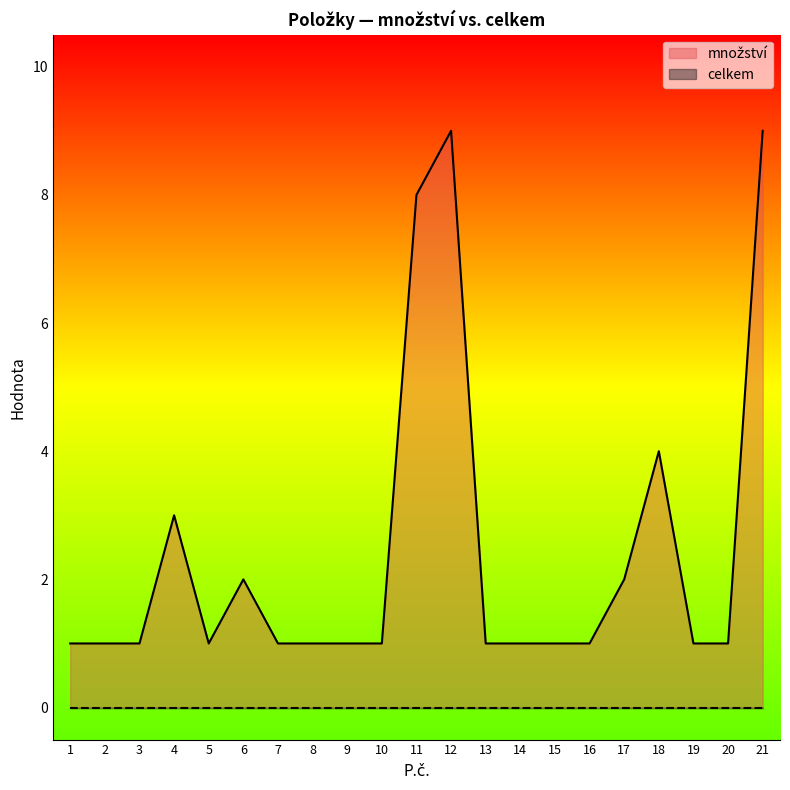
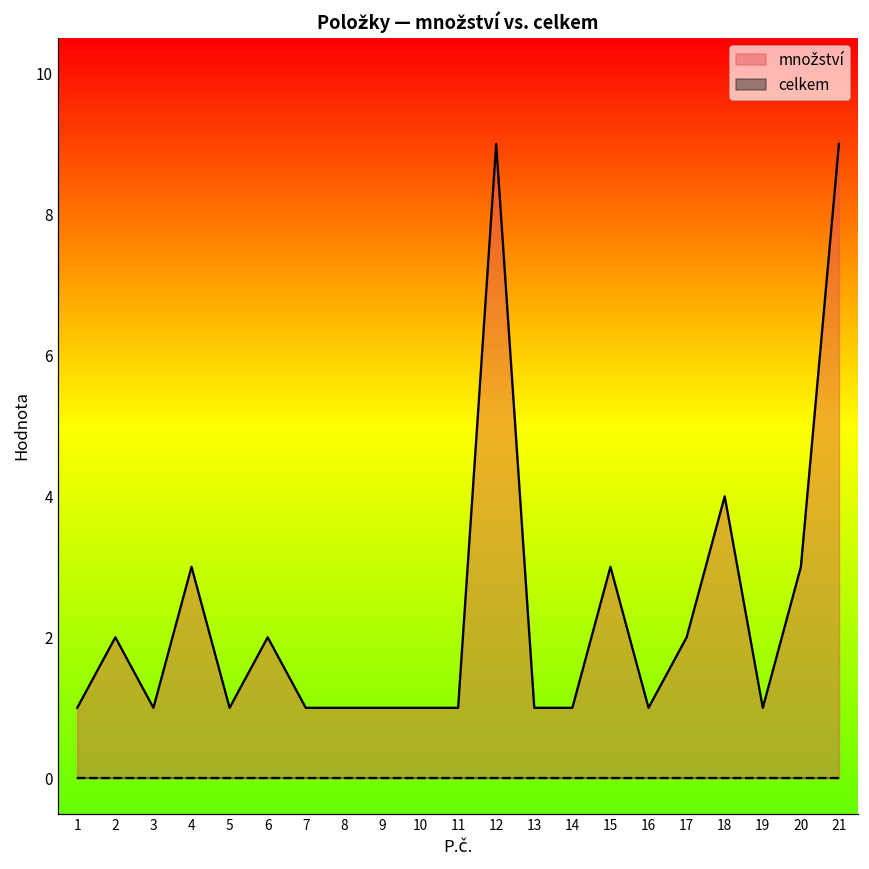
  {
    "množství": {
      "1": 1,
-     "2": 1,
+     "2": 2,
      "3": 1,
      "4": 3,
      "5": 1,
      "6": 2,
      "7": 1,
      "8": 1,
      "9": 1,
      "10": 1,
-     "11": 8,
+     "11": 1,
      "12": 9,
      "13": 1,
      "14": 1,
-     "15": 1,
+     "15": 3,
      "16": 1,
      "17": 2,
      "18": 4,
      "19": 1,
-     "20": 1,
+     "20": 3,
      "21": 9
    },
    "celkem": {
      "1": 0,
      "2": 0,
      "3": 0,
      "4": 0,
      "5": 0,
      "6": 0,
      "7": 0,
      "8": 0,
      "9": 0,
      "10": 0,
      "11": 0,
      "12": 0,
      "13": 0,
      "14": 0,
      "15": 0,
      "16": 0,
      "17": 0,
      "18": 0,
      "19": 0,
      "20": 0,
      "21": 0
    }
  }
